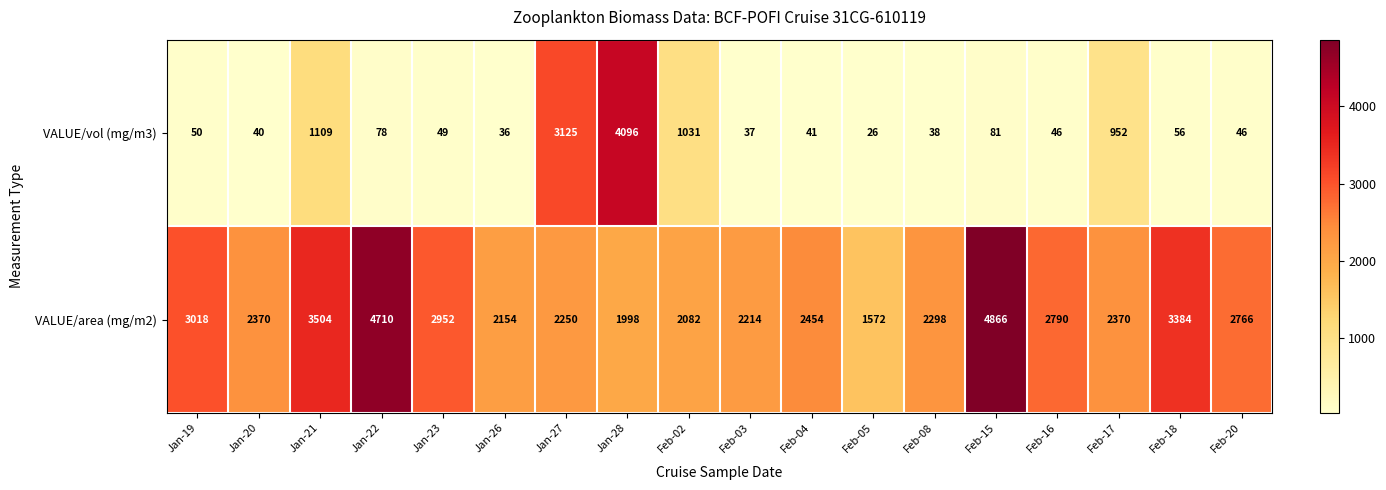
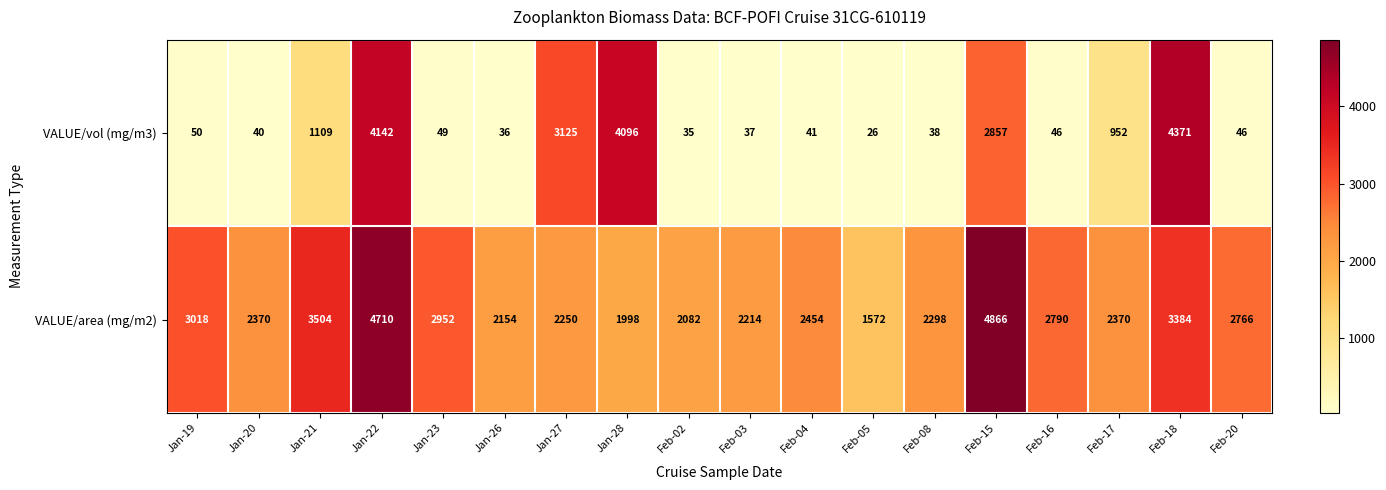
  {
    "VALUE/vol (mg/m3)": {
      "Jan-19": 50,
      "Jan-20": 40,
      "Jan-21": 1109,
-     "Jan-22": 78,
+     "Jan-22": 4142,
      "Jan-23": 49,
      "Jan-26": 36,
      "Jan-27": 3125,
      "Jan-28": 4096,
-     "Feb-02": 1031,
+     "Feb-02": 35,
      "Feb-03": 37,
      "Feb-04": 41,
      "Feb-05": 26,
      "Feb-08": 38,
-     "Feb-15": 81,
+     "Feb-15": 2857,
      "Feb-16": 46,
      "Feb-17": 952,
-     "Feb-18": 56,
+     "Feb-18": 4371,
      "Feb-20": 46
    },
    "VALUE/area (mg/m2)": {
      "Jan-19": 3018,
      "Jan-20": 2370,
      "Jan-21": 3504,
      "Jan-22": 4710,
      "Jan-23": 2952,
      "Jan-26": 2154,
      "Jan-27": 2250,
      "Jan-28": 1998,
      "Feb-02": 2082,
      "Feb-03": 2214,
      "Feb-04": 2454,
      "Feb-05": 1572,
      "Feb-08": 2298,
      "Feb-15": 4866,
      "Feb-16": 2790,
      "Feb-17": 2370,
      "Feb-18": 3384,
      "Feb-20": 2766
    }
  }
